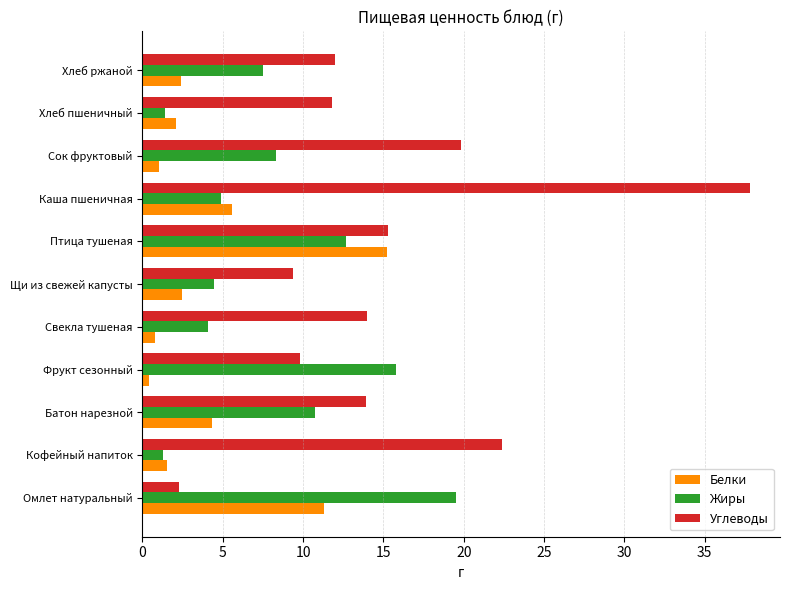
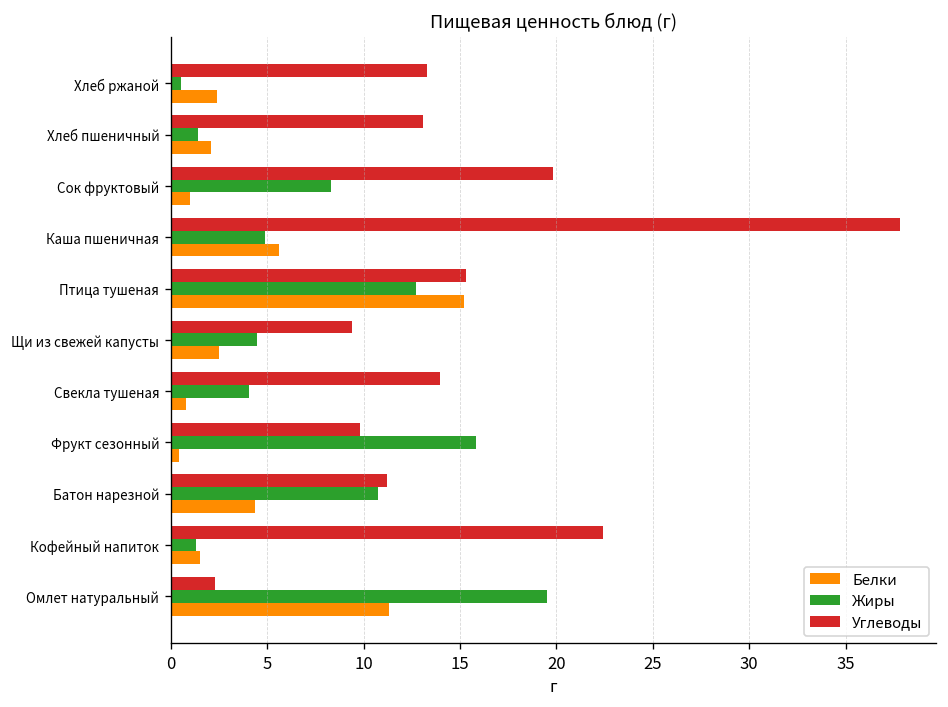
  {
    "Белки": {
      "Хлеб ржаной": 2.4,
      "Хлеб пшеничный": 2.1,
      "Сок фруктовый": 1.0,
      "Каша пшеничная": 5.6,
      "Птица тушеная": 15.2,
      "Щи из свежей капусты": 2.5,
      "Свекла тушеная": 0.8,
      "Фрукт сезонный": 0.4,
      "Батон нарезной": 4.4,
      "Кофейный напиток": 1.5,
      "Омлет натуральный": 11.3
    },
    "Жиры": {
-     "Хлеб ржаной": 7.5,
+     "Хлеб ржаной": 0.5,
      "Хлеб пшеничный": 1.4,
      "Сок фруктовый": 8.3,
      "Каша пшеничная": 4.9,
      "Птица тушеная": 12.7,
      "Щи из свежей капусты": 4.5,
      "Свекла тушеная": 4.1,
      "Фрукт сезонный": 15.8,
      "Батон нарезной": 10.8,
      "Кофейный напиток": 1.3,
      "Омлет натуральный": 19.5
    },
    "Углеводы": {
-     "Хлеб ржаной": 12.0,
-     "Хлеб пшеничный": 11.8,
+     "Хлеб ржаной": 13.3,
+     "Хлеб пшеничный": 13.1,
      "Сок фруктовый": 19.8,
      "Каша пшеничная": 37.8,
      "Птица тушеная": 15.3,
      "Щи из свежей капусты": 9.4,
      "Свекла тушеная": 14.0,
      "Фрукт сезонный": 9.8,
-     "Батон нарезной": 13.9,
+     "Батон нарезной": 11.2,
      "Кофейный напиток": 22.4,
      "Омлет натуральный": 2.3
    }
  }
